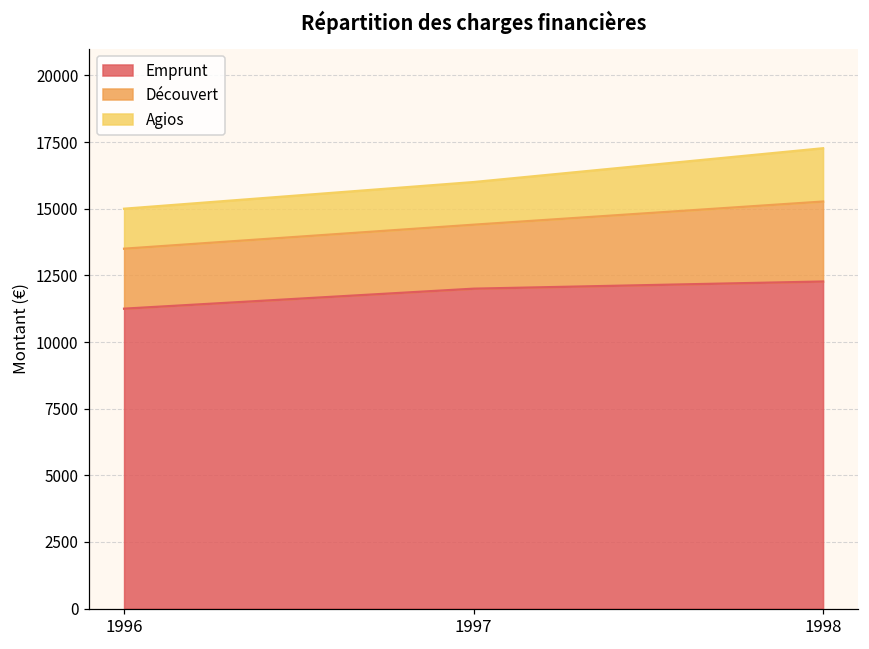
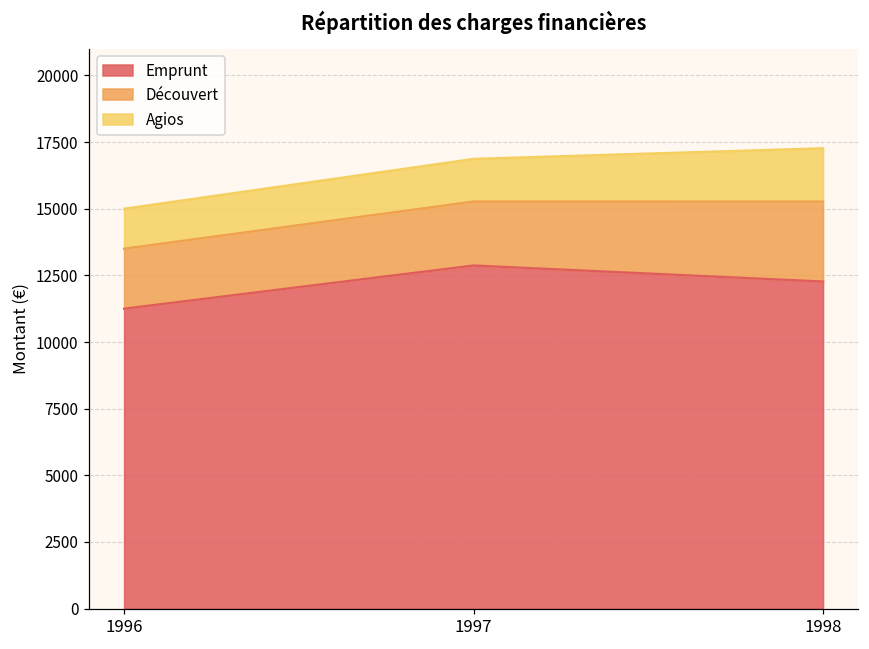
  {
    "Emprunt": {
      "1996": 11300,
-     "1997": 12000,
+     "1997": 12900,
      "1998": 12300
    }
  }
